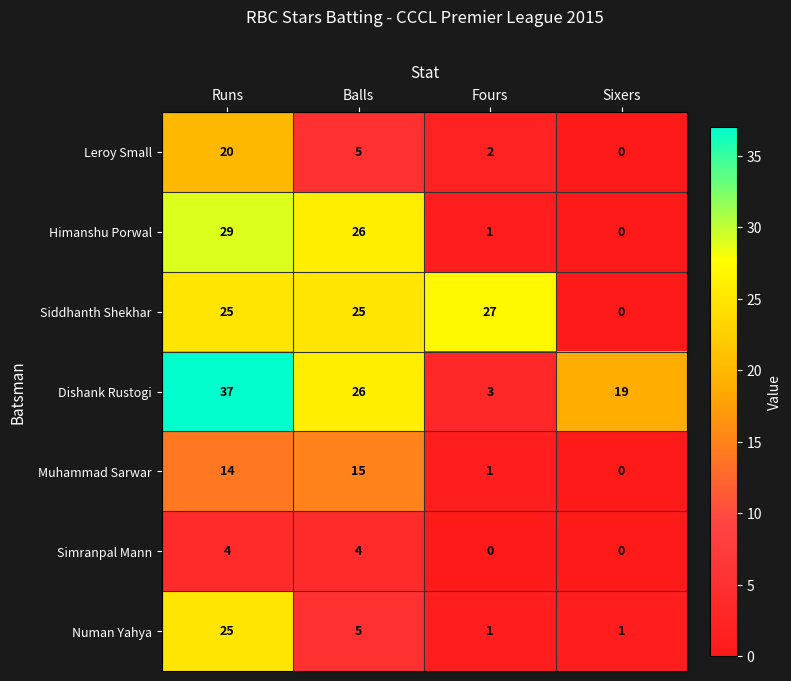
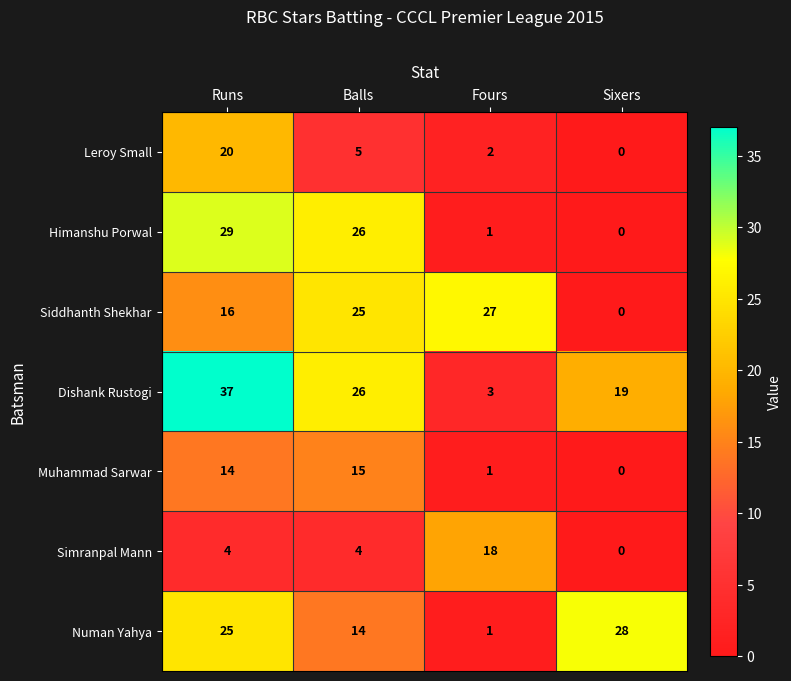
  {
    "Leroy Small": {
      "Runs": 20,
      "Balls": 5,
      "Fours": 2,
      "Sixers": 0
    },
    "Himanshu Porwal": {
      "Runs": 29,
      "Balls": 26,
      "Fours": 1,
      "Sixers": 0
    },
    "Siddhanth Shekhar": {
-     "Runs": 25,
+     "Runs": 16,
      "Balls": 25,
      "Fours": 27,
      "Sixers": 0
    },
    "Dishank Rustogi": {
      "Runs": 37,
      "Balls": 26,
      "Fours": 3,
      "Sixers": 19
    },
    "Muhammad Sarwar": {
      "Runs": 14,
      "Balls": 15,
      "Fours": 1,
      "Sixers": 0
    },
    "Simranpal Mann": {
      "Runs": 4,
      "Balls": 4,
-     "Fours": 0,
+     "Fours": 18,
      "Sixers": 0
    },
    "Numan Yahya": {
      "Runs": 25,
-     "Balls": 5,
+     "Balls": 14,
      "Fours": 1,
-     "Sixers": 1
+     "Sixers": 28
    }
  }
